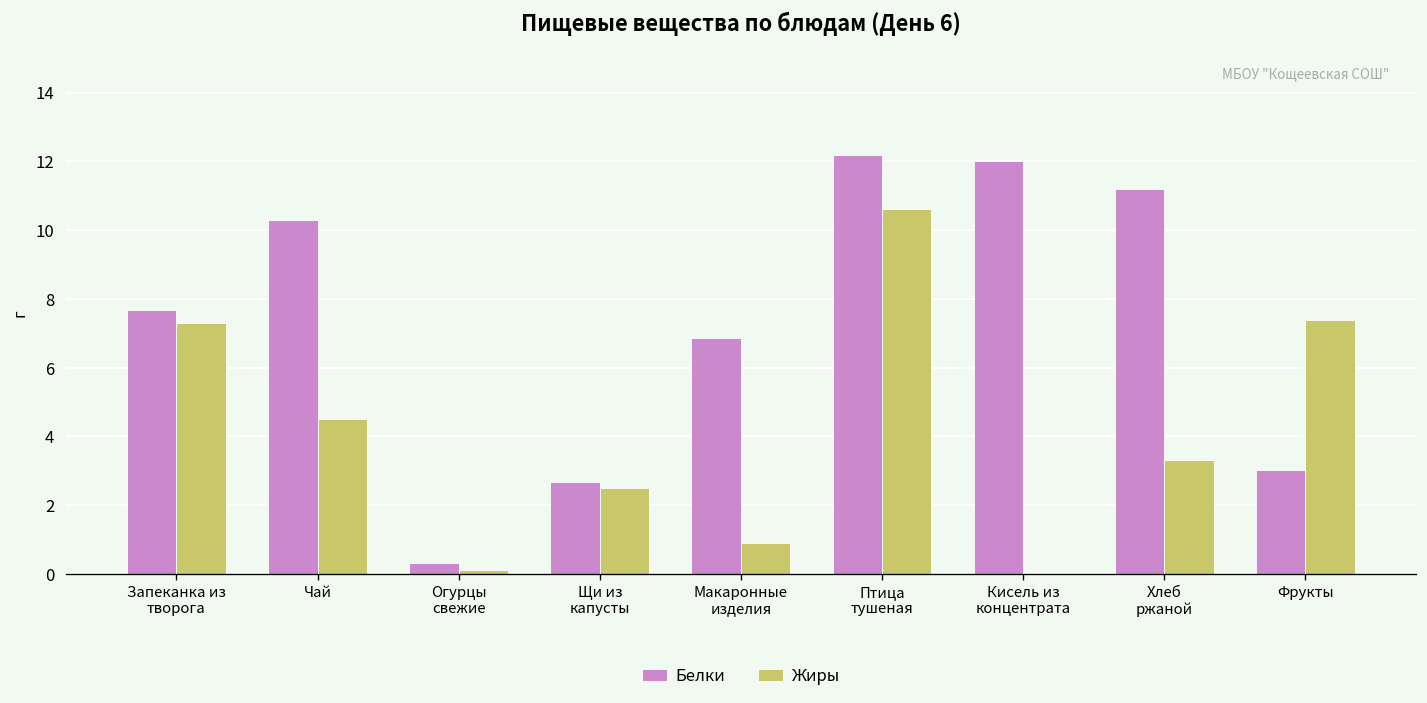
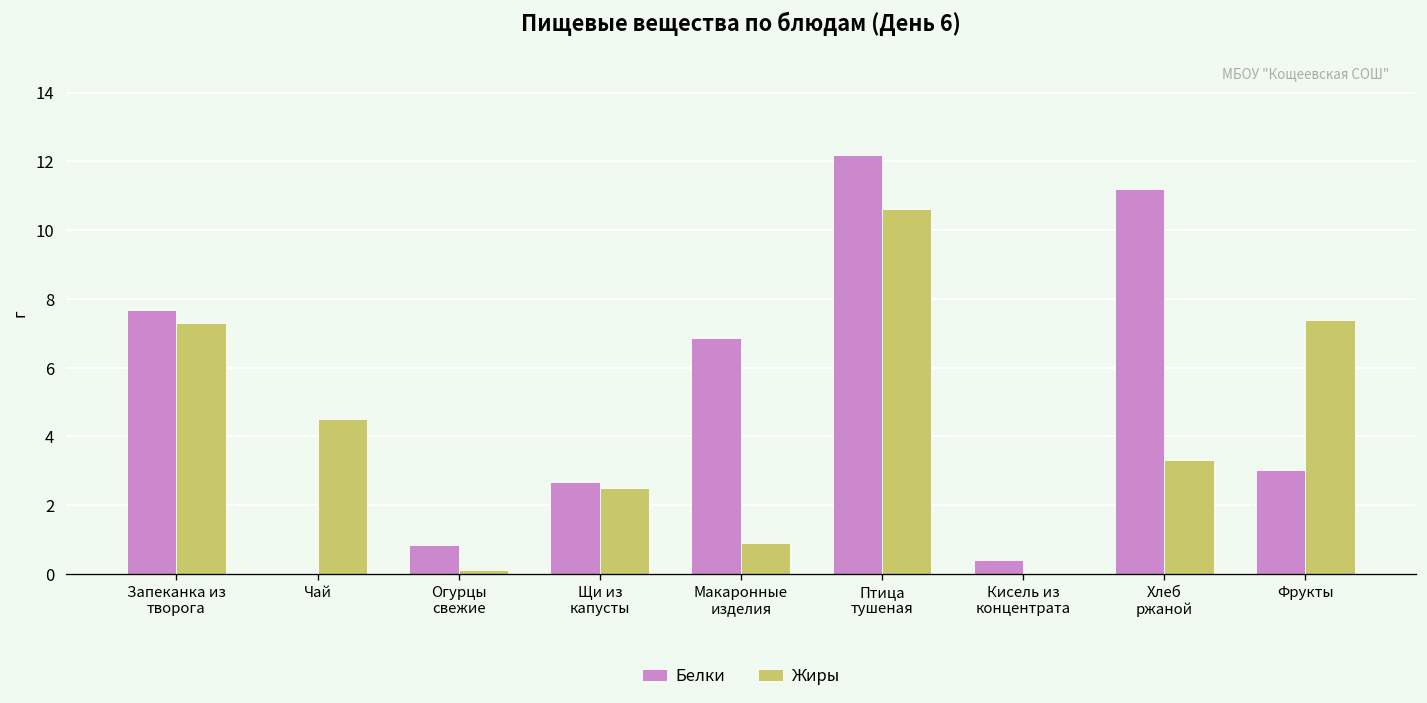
  {
    "Белки": {
      "Запеканка из творога": 7.7,
-     "Чай": 10.3,
-     "Огурцы свежие": 0.3,
+     "Чай": 0.0,
+     "Огурцы свежие": 0.8,
      "Щи из капусты": 2.7,
      "Макаронные изделия": 6.9,
      "Птица тушеная": 12.2,
-     "Кисель из концентрата": 12.0,
+     "Кисель из концентрата": 0.4,
      "Хлеб ржаной": 11.2,
      "Фрукты": 3.0
    },
    "Жиры": {
      "Запеканка из творога": 7.3,
      "Чай": 4.5,
      "Огурцы свежие": 0.1,
      "Щи из капусты": 2.5,
      "Макаронные изделия": 0.9,
      "Птица тушеная": 10.6,
      "Кисель из концентрата": 0.0,
      "Хлеб ржаной": 3.3,
      "Фрукты": 7.4
    }
  }
